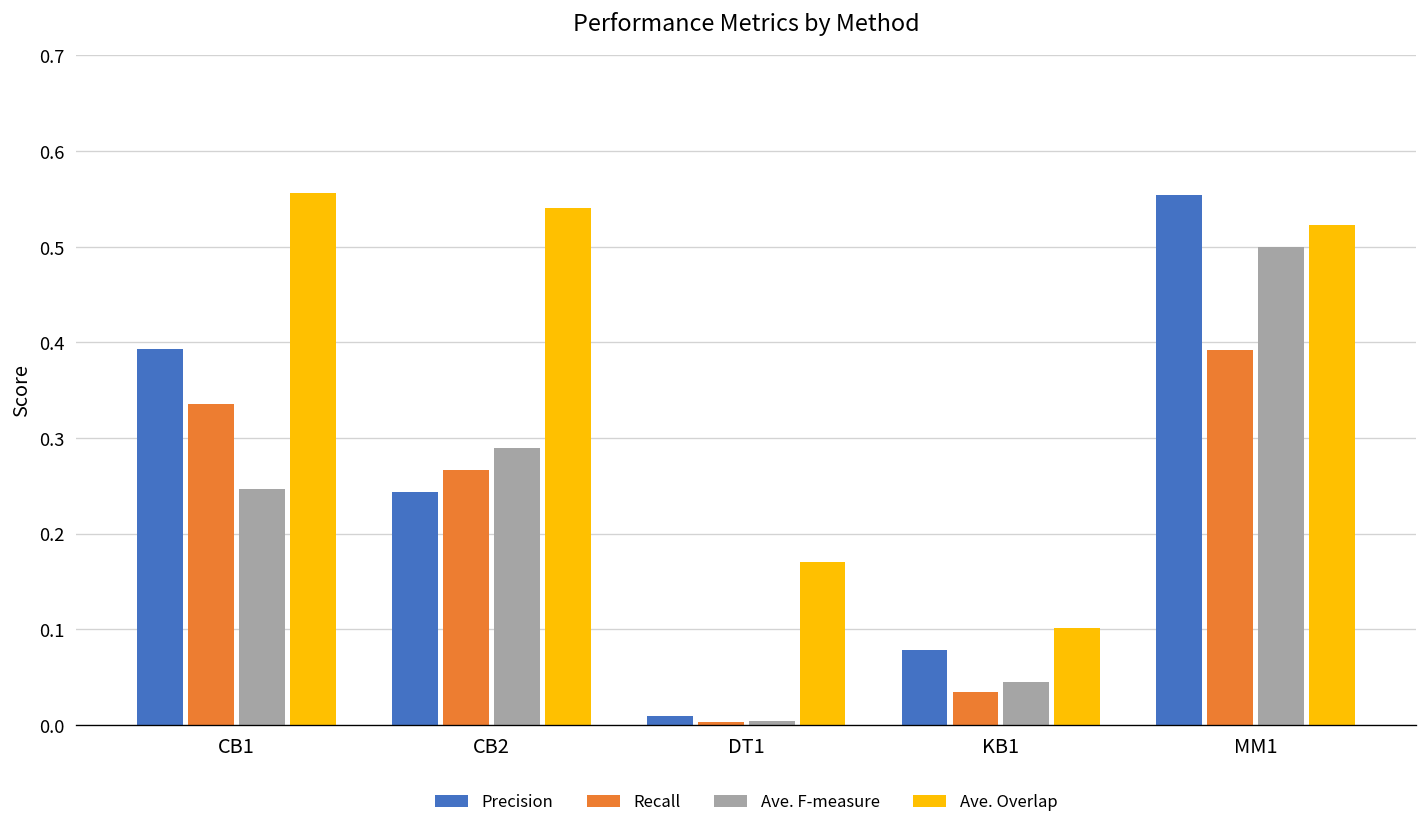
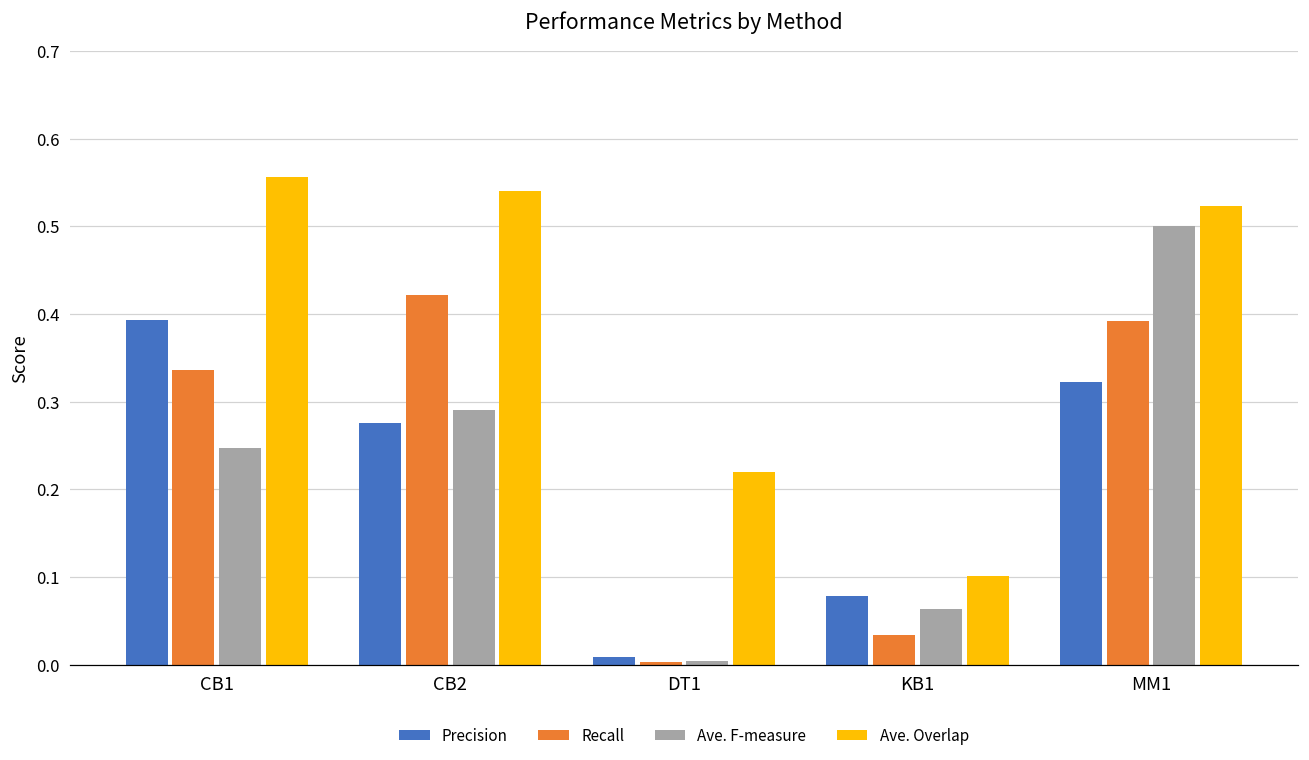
  {
    "Precision": {
      "CB1": 0.39,
-     "CB2": 0.24,
+     "CB2": 0.28,
      "DT1": 0.01,
      "KB1": 0.08,
-     "MM1": 0.55
+     "MM1": 0.32
    },
    "Recall": {
      "CB1": 0.34,
-     "CB2": 0.27,
+     "CB2": 0.42,
      "KB1": 0.03,
      "MM1": 0.39
    },
    "Ave. F-measure": {
      "CB1": 0.25,
      "CB2": 0.29,
      "DT1": 0.00,
-     "KB1": 0.05,
+     "KB1": 0.06,
      "MM1": 0.50
    },
    "Ave. Overlap": {
      "CB1": 0.56,
      "CB2": 0.54,
-     "DT1": 0.17,
+     "DT1": 0.22,
      "KB1": 0.10,
      "MM1": 0.52
    }
  }
